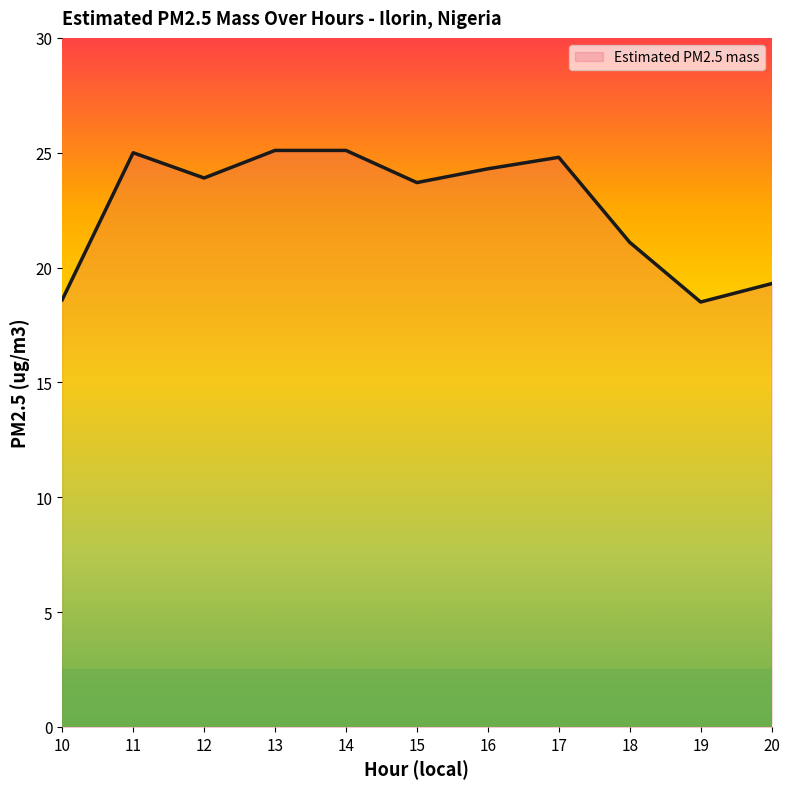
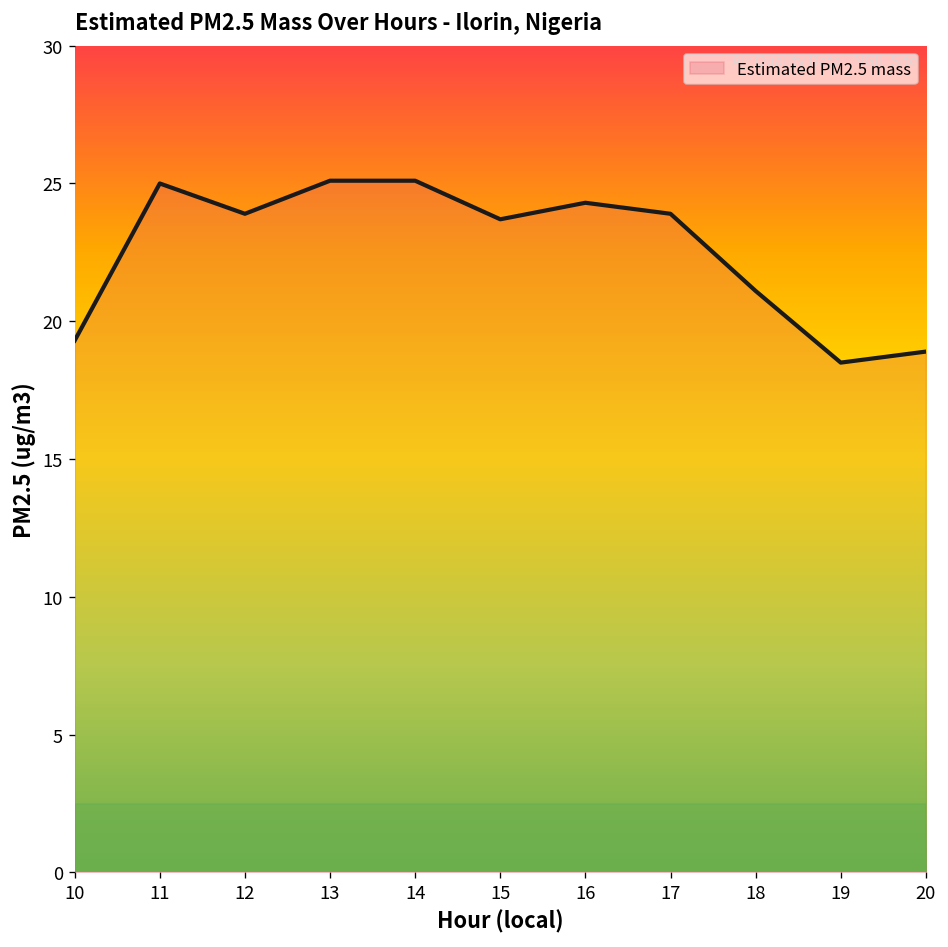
  {
-   "10": 18.6,
+   "10": 19.3,
    "11": 25.0,
    "12": 23.9,
    "13": 25.1,
    "14": 25.1,
    "15": 23.7,
    "16": 24.3,
-   "17": 24.8,
+   "17": 23.9,
    "18": 21.1,
    "19": 18.5,
-   "20": 19.3
+   "20": 18.9
  }
